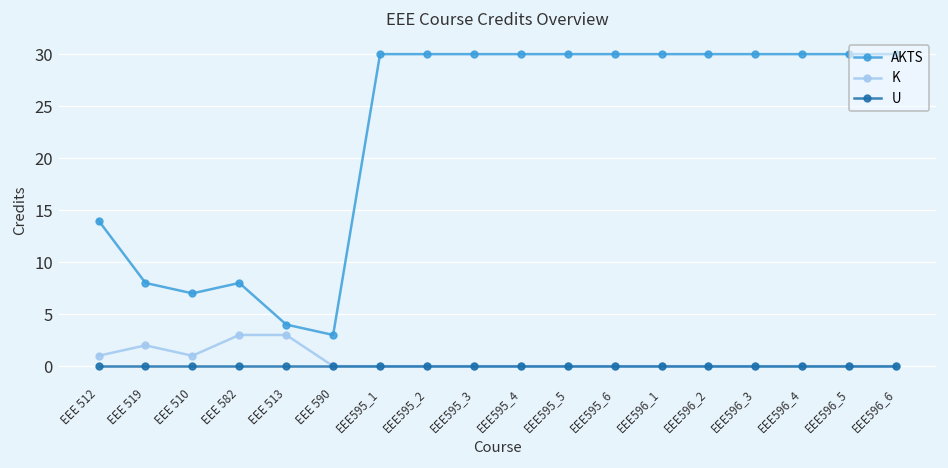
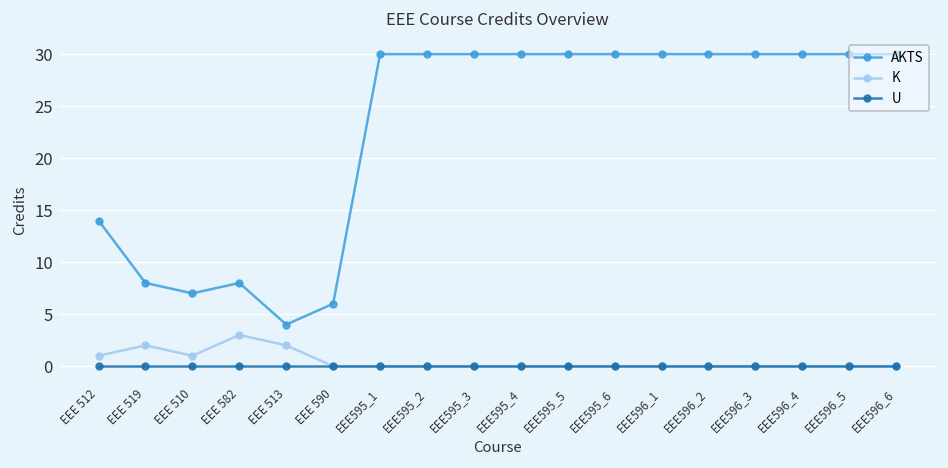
  {
    "AKTS": {
      "EEE 512": 14,
      "EEE 519": 8,
      "EEE 510": 7,
      "EEE 582": 8,
      "EEE 513": 4,
-     "EEE 590": 3,
+     "EEE 590": 6,
      "EEE595_1": 30,
      "EEE595_2": 30,
      "EEE595_3": 30,
      "EEE595_4": 30,
      "EEE595_5": 30,
      "EEE595_6": 30,
      "EEE596_1": 30,
      "EEE596_2": 30,
      "EEE596_3": 30,
      "EEE596_4": 30
    },
    "K": {
      "EEE 512": 1,
      "EEE 519": 2,
      "EEE 510": 1,
      "EEE 582": 3,
-     "EEE 513": 3
+     "EEE 513": 2
    },
    "U": {
      "EEE 512": 0,
      "EEE 519": 0,
      "EEE 510": 0,
      "EEE 582": 0,
      "EEE 513": 0
    }
  }
